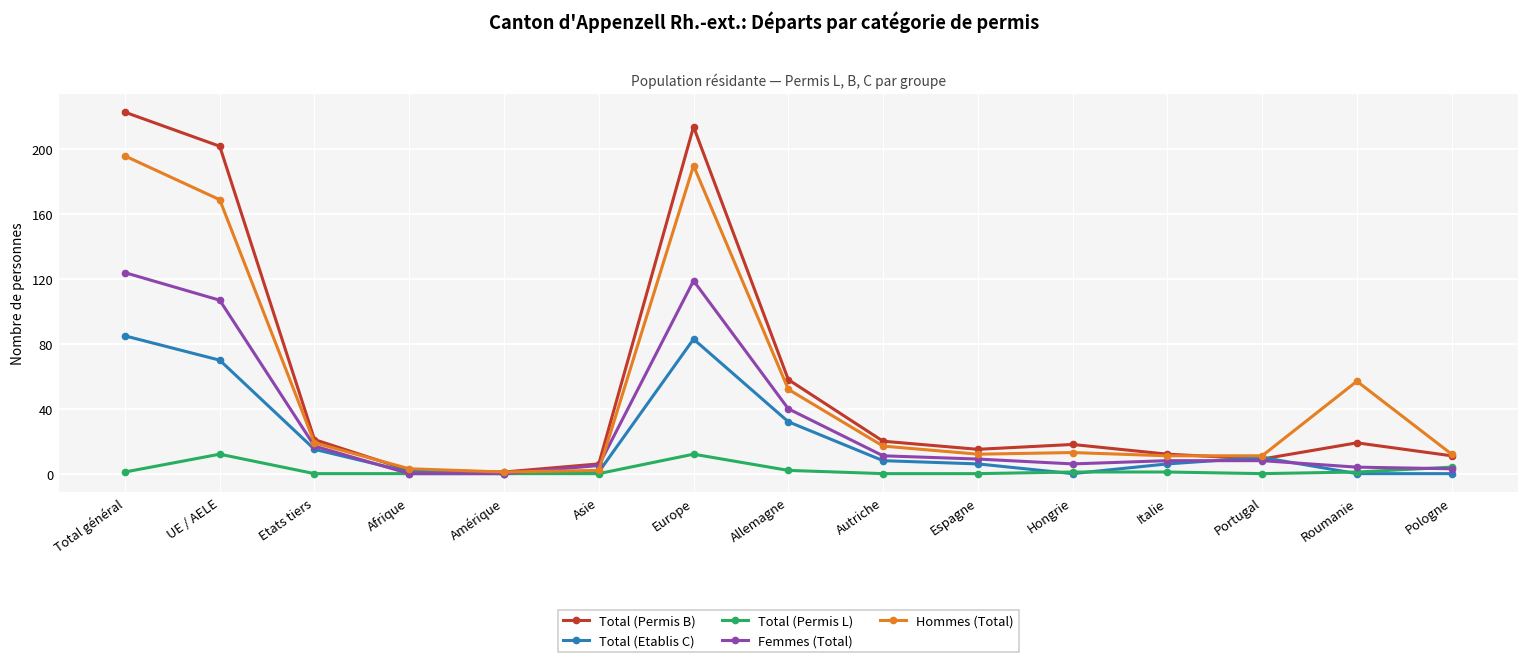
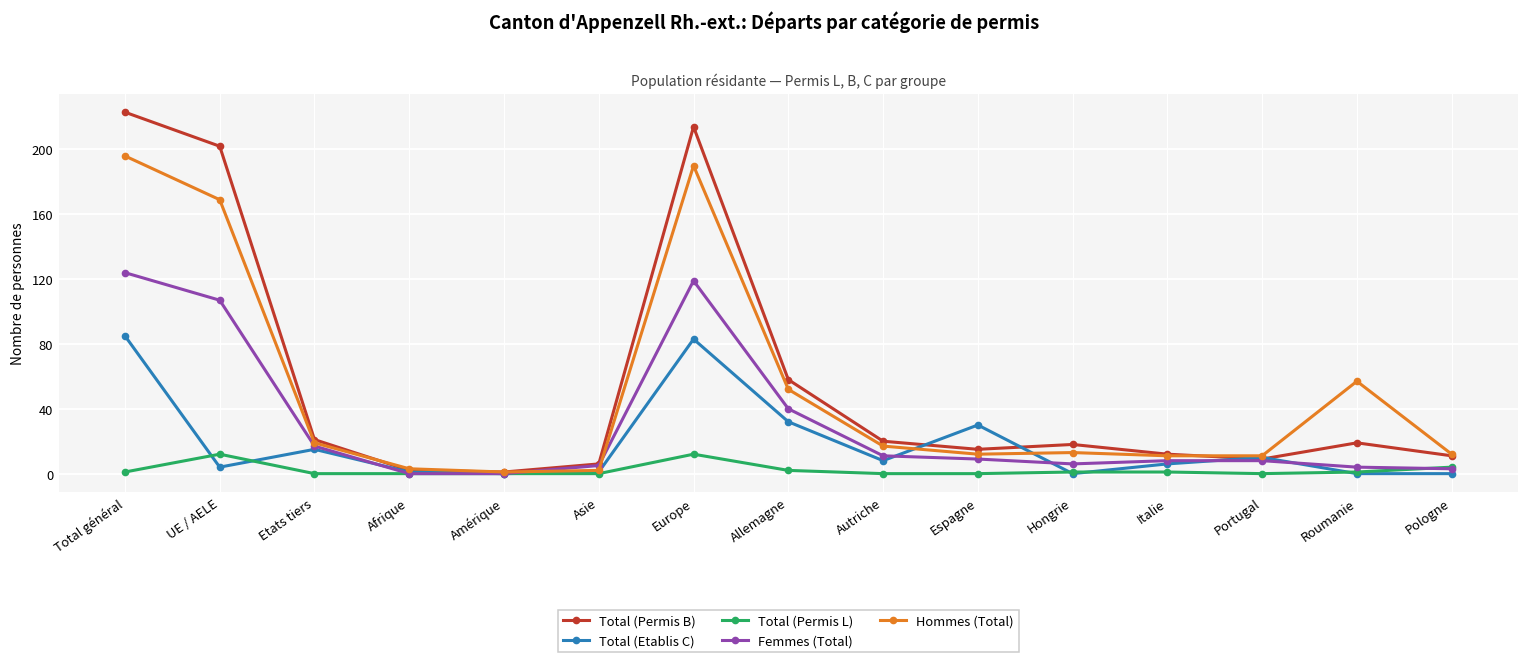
  {
    "Total (Permis B)": {
      "Total général": 223,
      "UE / AELE": 202,
      "Etats tiers": 21,
      "Europe": 214,
      "Allemagne": 58,
      "Autriche": 20,
      "Espagne": 15,
      "Hongrie": 18,
      "Roumanie": 19
    },
    "Total (Etablis C)": {
      "Total général": 85,
-     "UE / AELE": 70,
+     "UE / AELE": 4,
      "Etats tiers": 15,
      "Europe": 83,
      "Allemagne": 32,
      "Autriche": 8,
-     "Espagne": 6,
+     "Espagne": 30,
      "Italie": 6,
      "Pologne": 0
    },
    "Total (Permis L)": {
      "Total général": 1,
      "UE / AELE": 12,
      "Etats tiers": 0,
      "Europe": 12,
      "Allemagne": 2,
      "Autriche": 0,
      "Espagne": 0,
      "Italie": 1,
      "Portugal": 0
    },
    "Femmes (Total)": {
      "Total général": 124,
      "UE / AELE": 107,
      "Etats tiers": 17,
      "Europe": 119,
      "Allemagne": 40,
      "Autriche": 11,
      "Espagne": 9,
      "Hongrie": 6,
      "Italie": 8,
      "Roumanie": 4
    },
    "Hommes (Total)": {
      "Total général": 196,
      "UE / AELE": 169,
      "Etats tiers": 19,
      "Europe": 190,
      "Allemagne": 52,
      "Autriche": 17,
      "Espagne": 12,
      "Hongrie": 13,
      "Roumanie": 57
    }
  }
